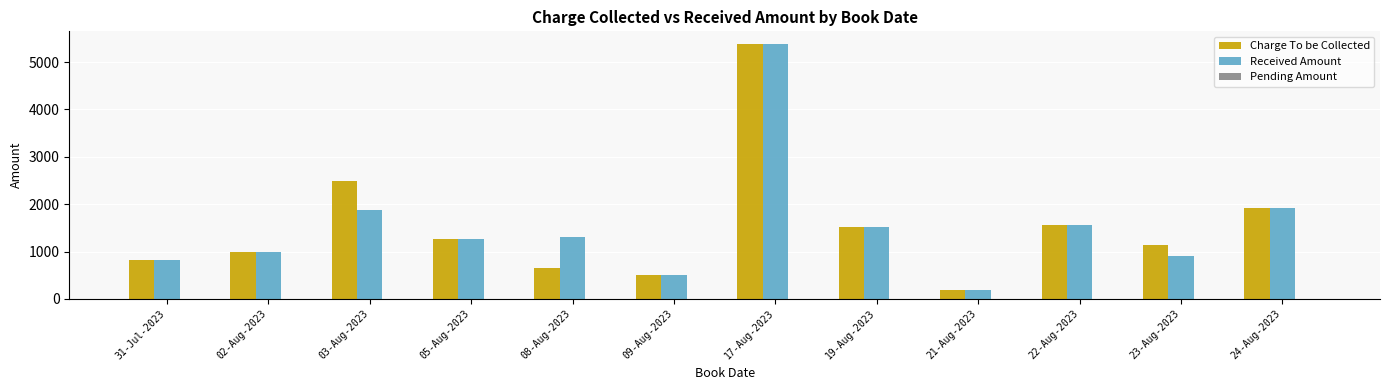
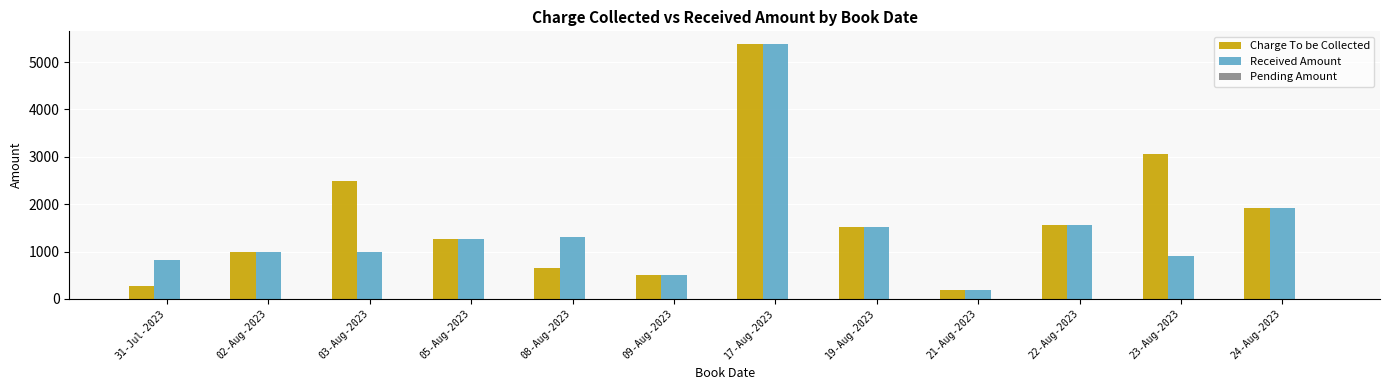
  {
    "Charge To be Collected": {
-     "31-Jul-2023": 800,
+     "31-Jul-2023": 300,
      "02-Aug-2023": 1000,
      "03-Aug-2023": 2500,
      "05-Aug-2023": 1300,
      "08-Aug-2023": 700,
      "09-Aug-2023": 500,
      "17-Aug-2023": 5400,
      "19-Aug-2023": 1500,
      "21-Aug-2023": 200,
      "22-Aug-2023": 1600,
-     "23-Aug-2023": 1100,
+     "23-Aug-2023": 3100,
      "24-Aug-2023": 1900
    },
    "Received Amount": {
      "31-Jul-2023": 800,
      "02-Aug-2023": 1000,
-     "03-Aug-2023": 1900,
+     "03-Aug-2023": 1000,
      "05-Aug-2023": 1300,
      "08-Aug-2023": 1300,
      "09-Aug-2023": 500,
      "17-Aug-2023": 5400,
      "19-Aug-2023": 1500,
      "21-Aug-2023": 200,
      "22-Aug-2023": 1600,
      "23-Aug-2023": 900,
      "24-Aug-2023": 1900
    },
    "Pending Amount": {
      "31-Jul-2023": 0,
      "02-Aug-2023": 0,
      "03-Aug-2023": 0,
      "05-Aug-2023": 0,
      "08-Aug-2023": 0,
      "09-Aug-2023": 0,
      "17-Aug-2023": 0,
      "19-Aug-2023": 0,
      "21-Aug-2023": 0,
      "22-Aug-2023": 0,
      "23-Aug-2023": 0,
      "24-Aug-2023": 0
    }
  }
